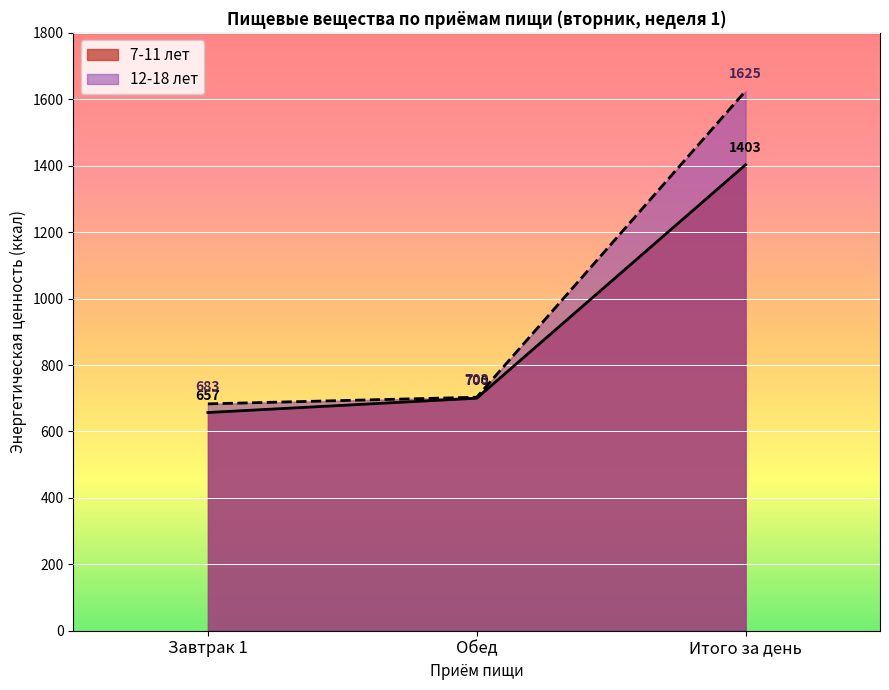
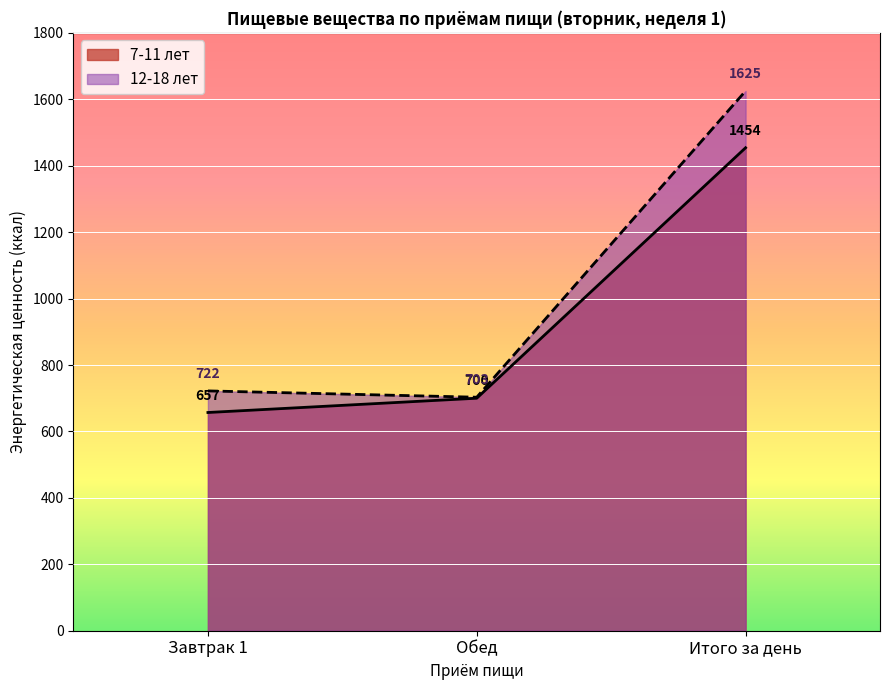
  {
    "7-11 лет": {
-     "Итого за день": 1403
+     "Итого за день": 1454
    },
    "12-18 лет": {
-     "Завтрак 1": 683,
+     "Завтрак 1": 722,
      "Итого за день": 1625
    }
  }
